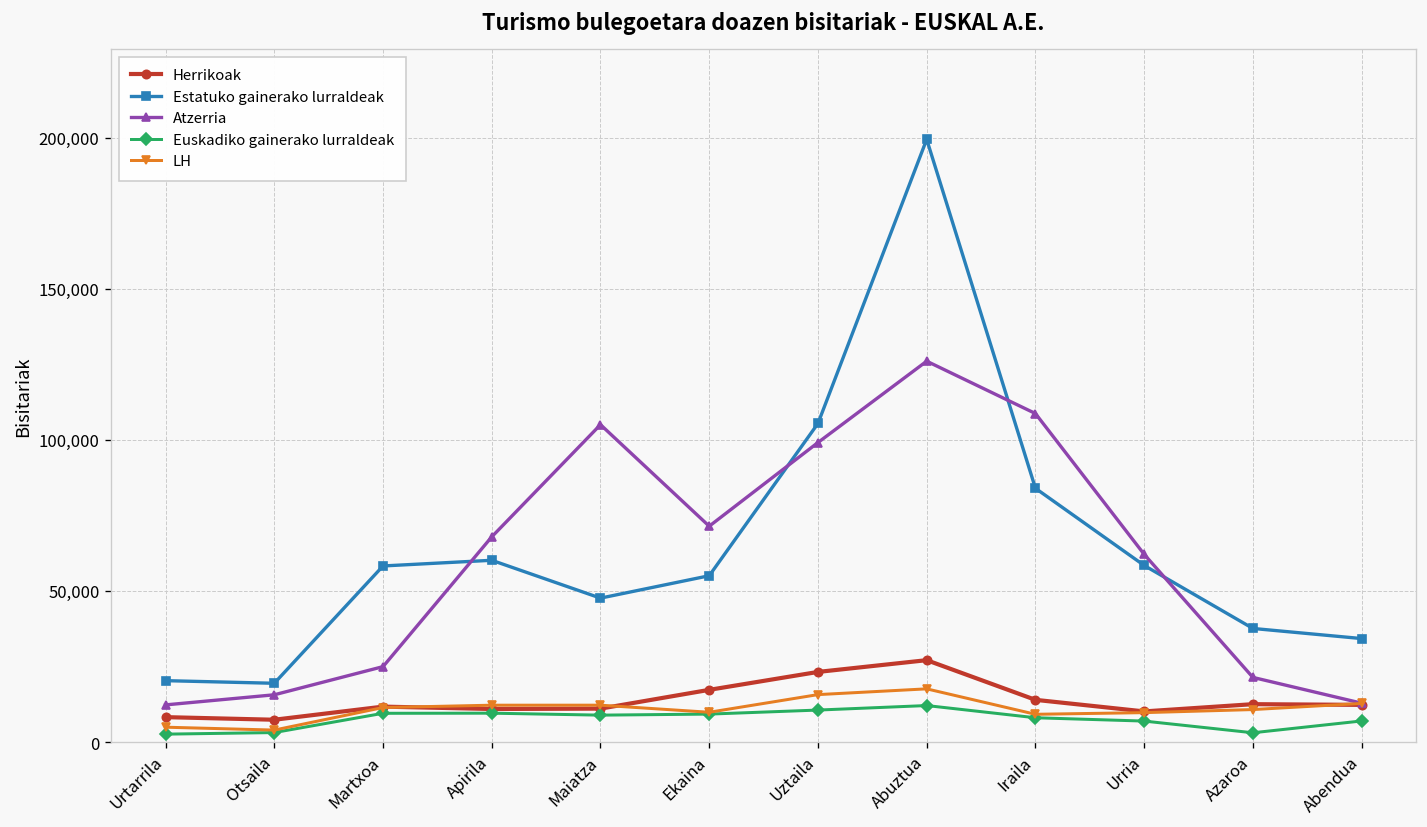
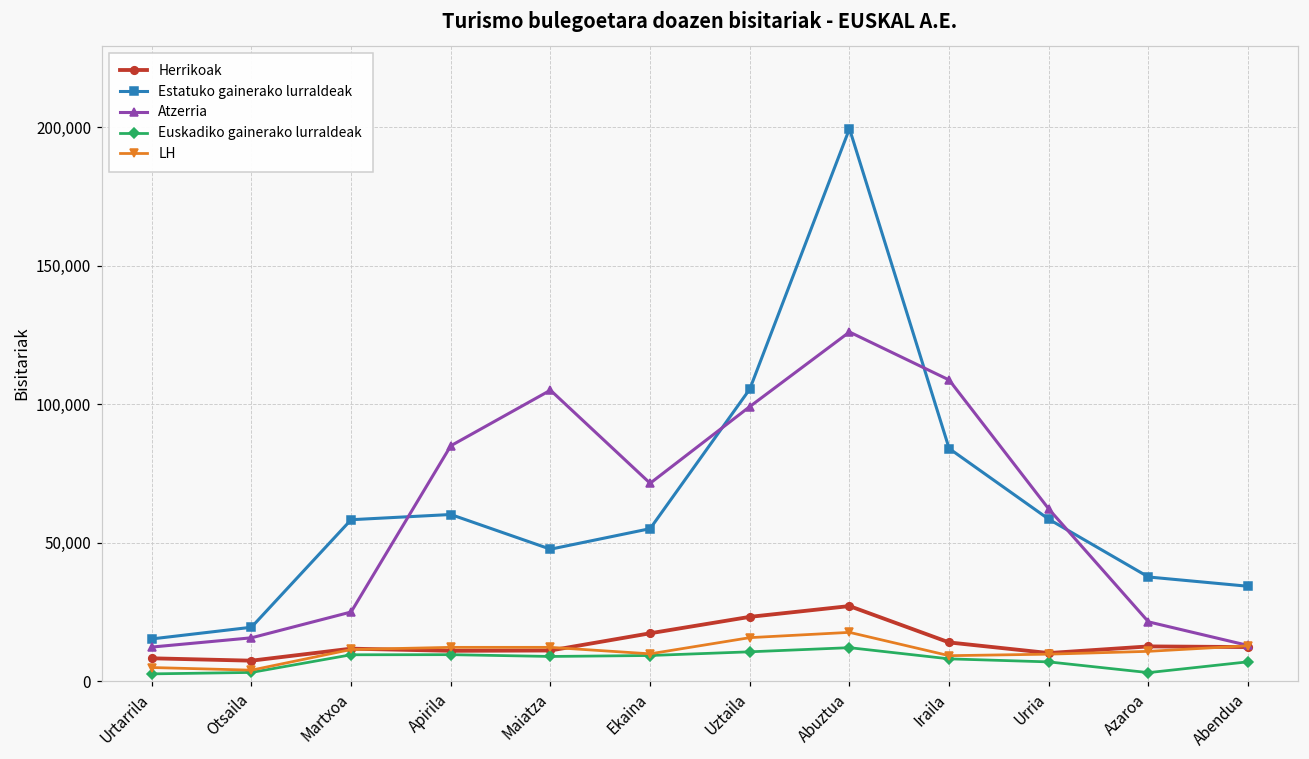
  {
    "Herrikoak": {
      "Urtarrila": "8,000",
      "Otsaila": "7,000",
      "Apirila": "11,000",
      "Maiatza": "11,000",
      "Ekaina": "17,000",
      "Uztaila": "23,000",
      "Abuztua": "27,000",
      "Iraila": "14,000",
      "Azaroa": "13,000"
    },
    "Estatuko gainerako lurraldeak": {
-     "Urtarrila": "20,000",
+     "Urtarrila": "15,000",
      "Otsaila": "19,000",
      "Martxoa": "58,000",
      "Apirila": "60,000",
      "Maiatza": "48,000",
      "Ekaina": "55,000",
      "Uztaila": "105,000",
      "Abuztua": "199,000",
      "Iraila": "84,000",
      "Urria": "58,000",
      "Azaroa": "38,000",
      "Abendua": "34,000"
    },
    "Atzerria": {
      "Urtarrila": "12,000",
      "Otsaila": "16,000",
      "Martxoa": "25,000",
-     "Apirila": "68,000",
+     "Apirila": "85,000",
      "Maiatza": "105,000",
      "Ekaina": "71,000",
      "Uztaila": "99,000",
      "Abuztua": "126,000",
      "Iraila": "109,000",
      "Urria": "62,000",
      "Azaroa": "21,000"
    },
    "Euskadiko gainerako lurraldeak": {
      "Urtarrila": "3,000",
      "Martxoa": "10,000",
      "Apirila": "10,000",
      "Maiatza": "9,000",
      "Uztaila": "11,000",
      "Abuztua": "12,000",
      "Iraila": "8,000",
      "Urria": "7,000",
      "Azaroa": "3,000",
      "Abendua": "7,000"
    },
    "LH": {
      "Urtarrila": "5,000",
      "Apirila": "12,000",
      "Maiatza": "12,000",
      "Uztaila": "16,000",
      "Abuztua": "18,000",
      "Iraila": "9,000",
      "Azaroa": "11,000"
    }
  }
